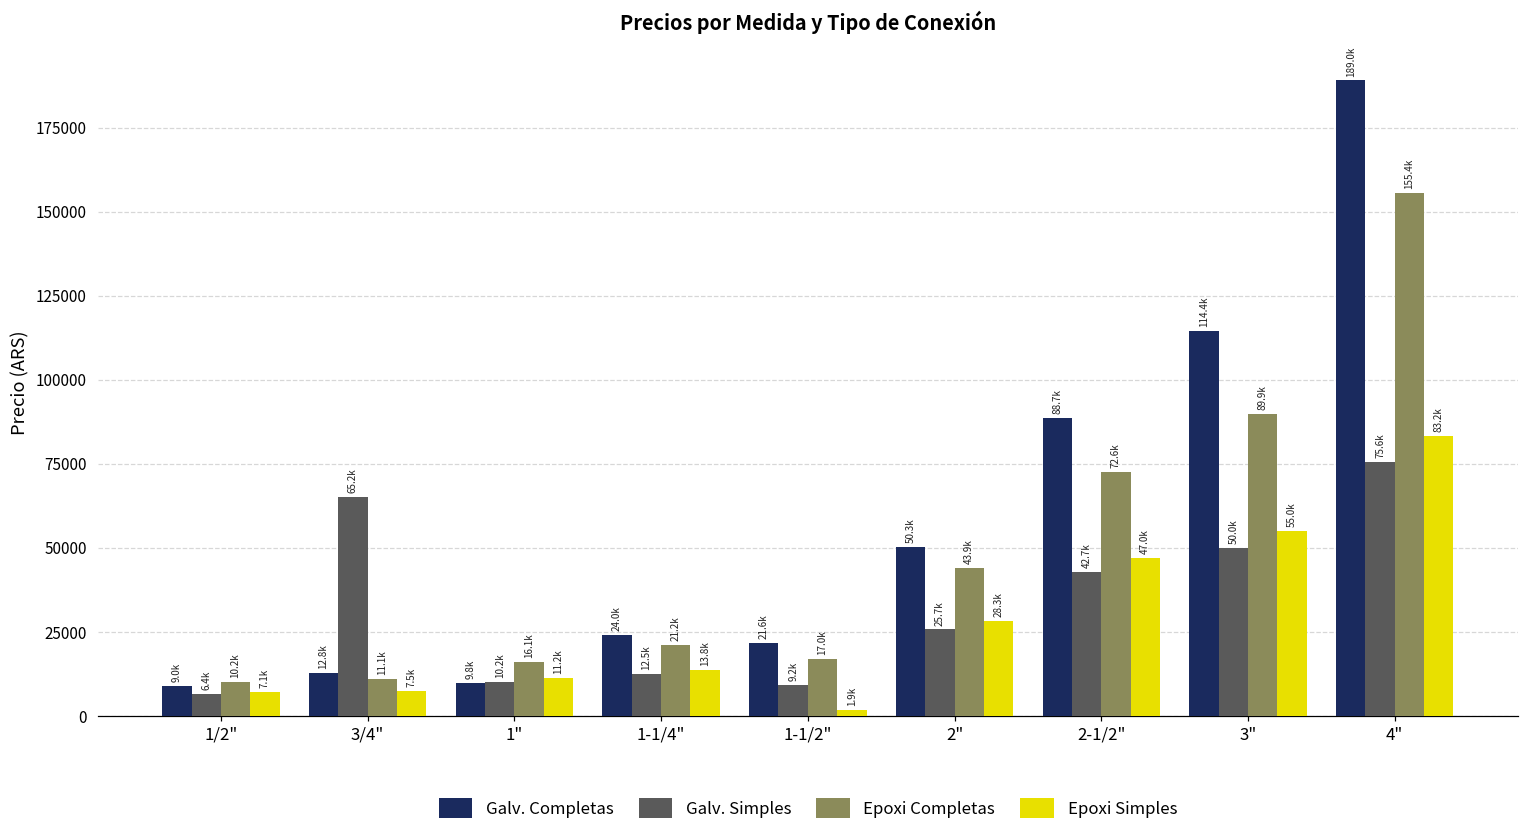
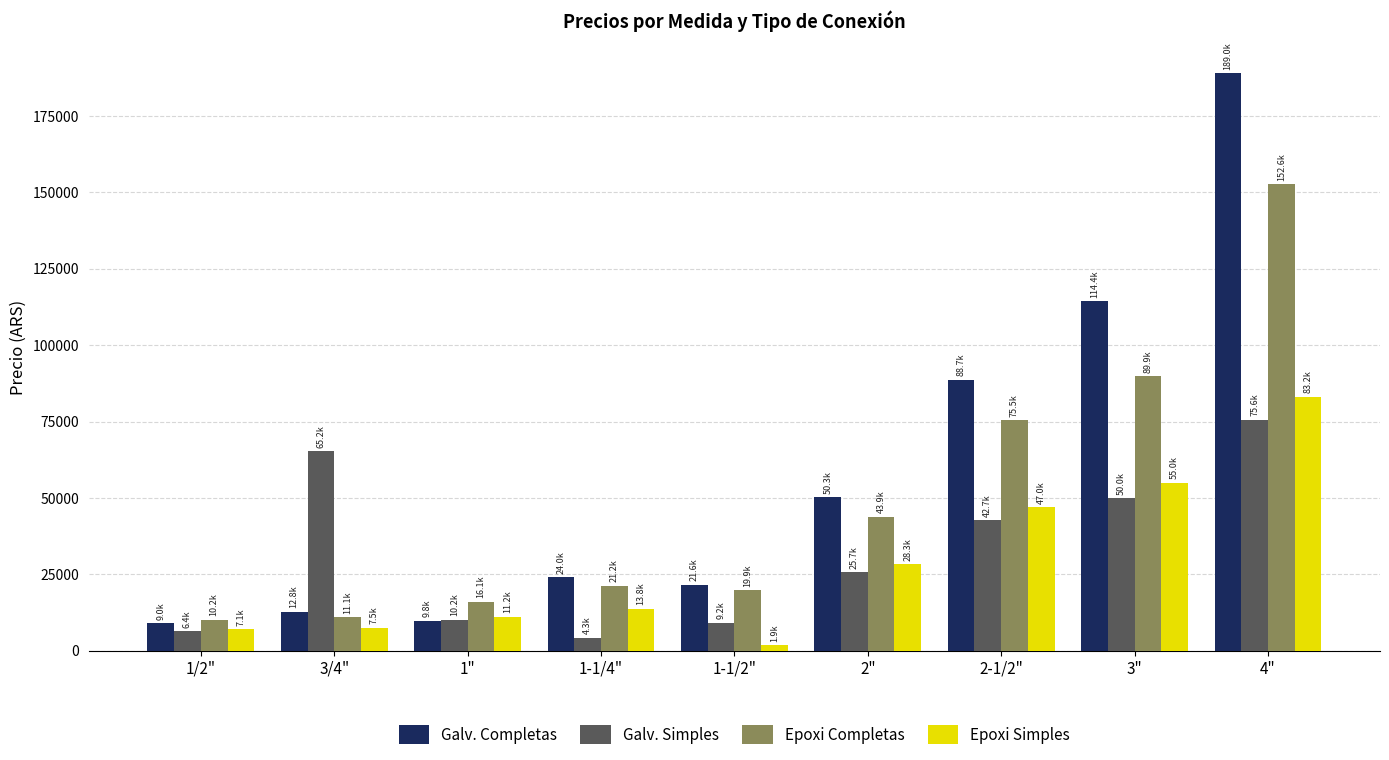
  {
    "Galv. Completas": {
      "1/2\"": "9.0k",
      "3/4\"": "12.8k",
      "1\"": "9.8k",
      "1-1/4\"": "24.0k",
      "1-1/2\"": "21.6k",
      "2\"": "50.3k",
      "2-1/2\"": "88.7k",
      "3\"": "114.4k",
      "4\"": "189.0k"
    },
    "Galv. Simples": {
      "1/2\"": "6.4k",
      "3/4\"": "65.2k",
      "1\"": "10.2k",
-     "1-1/4\"": "12.5k",
+     "1-1/4\"": "4.3k",
      "1-1/2\"": "9.2k",
      "2\"": "25.7k",
      "2-1/2\"": "42.7k",
      "3\"": "50.0k",
      "4\"": "75.6k"
    },
    "Epoxi Completas": {
      "1/2\"": "10.2k",
      "3/4\"": "11.1k",
      "1\"": "16.1k",
      "1-1/4\"": "21.2k",
-     "1-1/2\"": "17.0k",
+     "1-1/2\"": "19.9k",
      "2\"": "43.9k",
-     "2-1/2\"": "72.6k",
+     "2-1/2\"": "75.5k",
      "3\"": "89.9k",
-     "4\"": "155.4k"
+     "4\"": "152.6k"
    },
    "Epoxi Simples": {
      "1/2\"": "7.1k",
      "3/4\"": "7.5k",
      "1\"": "11.2k",
      "1-1/4\"": "13.8k",
      "1-1/2\"": "1.9k",
      "2\"": "28.3k",
      "2-1/2\"": "47.0k",
      "3\"": "55.0k",
      "4\"": "83.2k"
    }
  }
